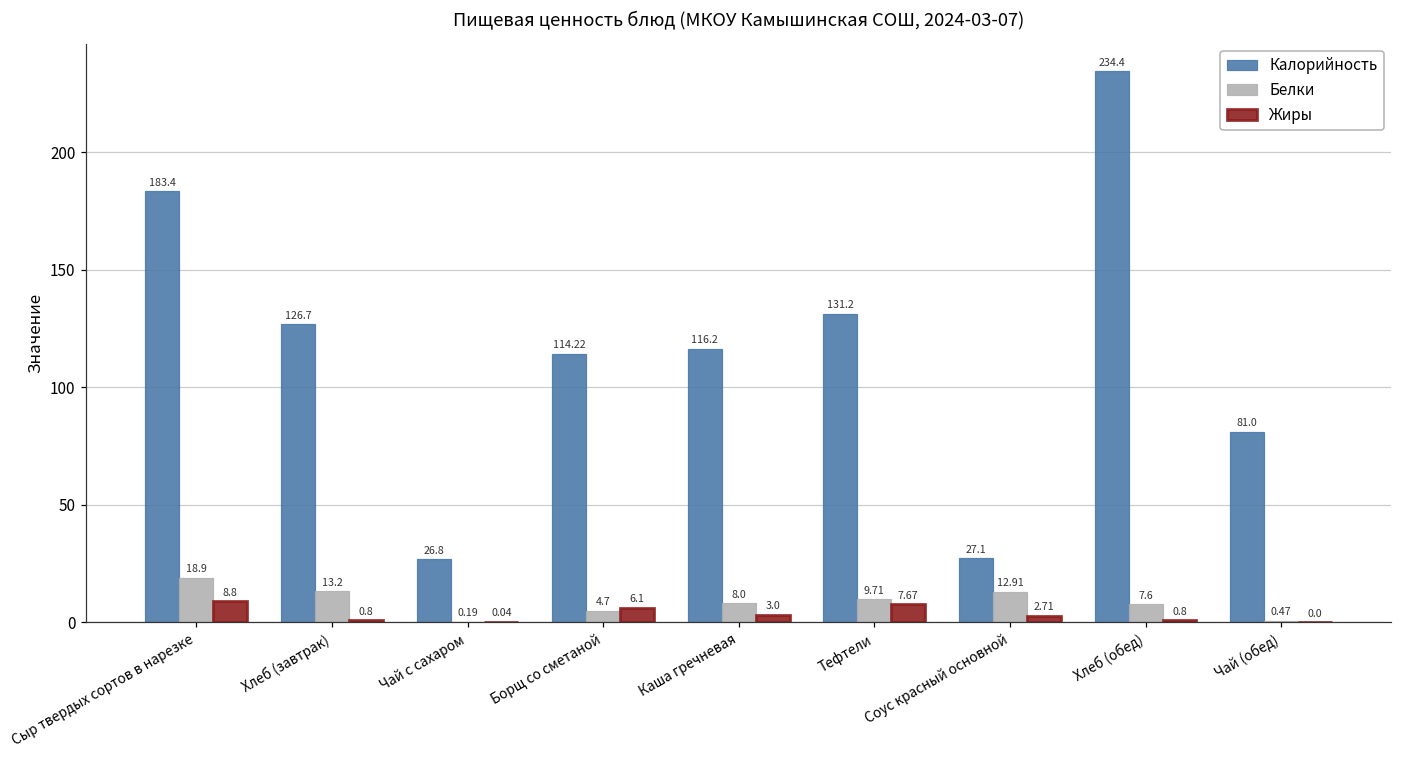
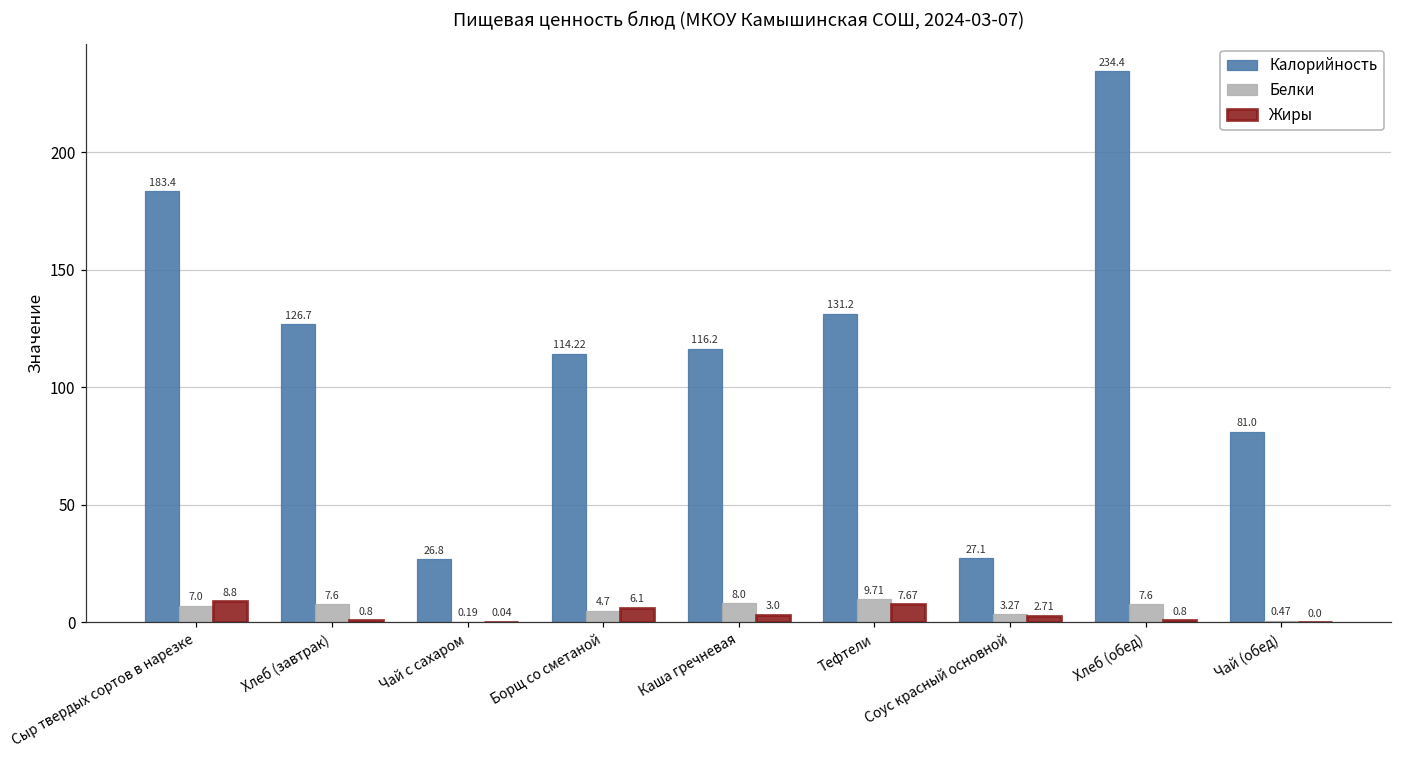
  {
    "Калорийность": {
      "Сыр твердых сортов в нарезке": 183.4,
      "Хлеб (завтрак)": 126.7,
      "Чай с сахаром": 26.8,
      "Борщ со сметаной": 114.22,
      "Каша гречневая": 116.2,
      "Тефтели": 131.2,
      "Соус красный основной": 27.1,
      "Хлеб (обед)": 234.4,
      "Чай (обед)": 81.0
    },
    "Белки": {
-     "Сыр твердых сортов в нарезке": 18.9,
-     "Хлеб (завтрак)": 13.2,
+     "Сыр твердых сортов в нарезке": 7.0,
+     "Хлеб (завтрак)": 7.6,
      "Чай с сахаром": 0.19,
      "Борщ со сметаной": 4.7,
      "Каша гречневая": 8.0,
      "Тефтели": 9.71,
-     "Соус красный основной": 12.91,
+     "Соус красный основной": 3.27,
      "Хлеб (обед)": 7.6,
      "Чай (обед)": 0.47
    },
    "Жиры": {
      "Сыр твердых сортов в нарезке": 8.8,
      "Хлеб (завтрак)": 0.8,
      "Чай с сахаром": 0.04,
      "Борщ со сметаной": 6.1,
      "Каша гречневая": 3.0,
      "Тефтели": 7.67,
      "Соус красный основной": 2.71,
      "Хлеб (обед)": 0.8,
      "Чай (обед)": 0.0
    }
  }
